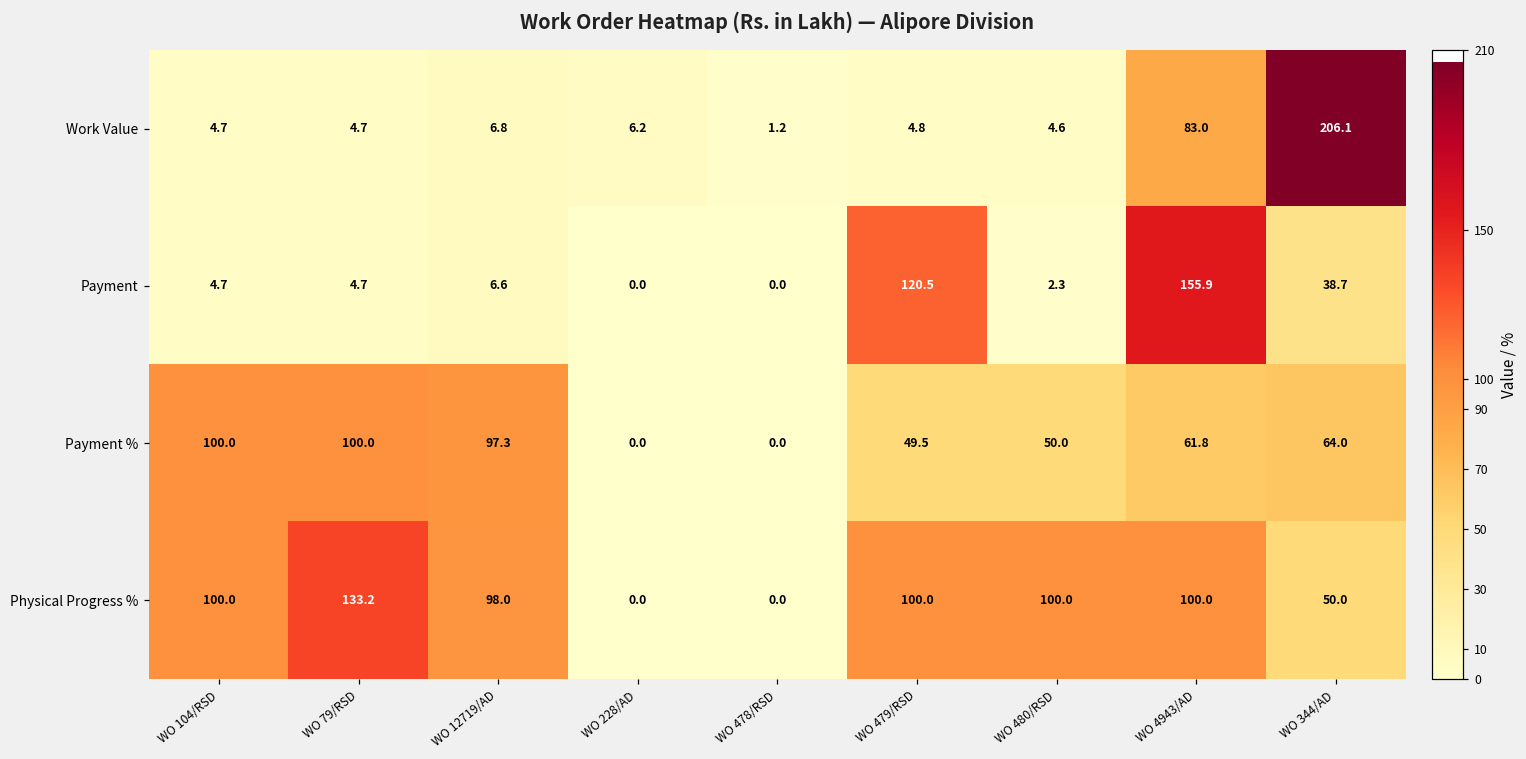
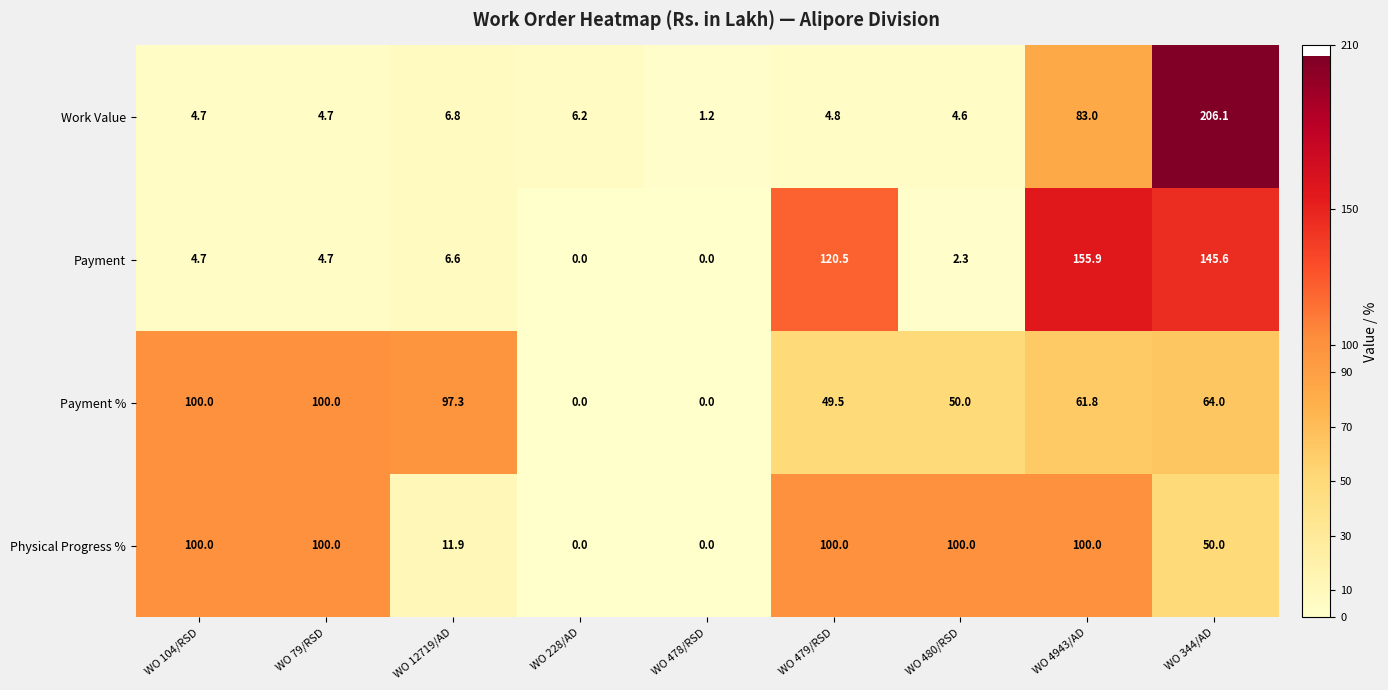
  {
    "Work Value": {
      "WO 104/RSD": 4.7,
      "WO 79/RSD": 4.7,
      "WO 12719/AD": 6.8,
      "WO 228/AD": 6.2,
      "WO 478/RSD": 1.2,
      "WO 479/RSD": 4.8,
      "WO 480/RSD": 4.6,
      "WO 4943/AD": 83.0,
      "WO 344/AD": 206.1
    },
    "Payment": {
      "WO 104/RSD": 4.7,
      "WO 79/RSD": 4.7,
      "WO 12719/AD": 6.6,
      "WO 228/AD": 0.0,
      "WO 478/RSD": 0.0,
      "WO 479/RSD": 120.5,
      "WO 480/RSD": 2.3,
      "WO 4943/AD": 155.9,
-     "WO 344/AD": 38.7
+     "WO 344/AD": 145.6
    },
    "Payment %": {
      "WO 104/RSD": 100.0,
      "WO 79/RSD": 100.0,
      "WO 12719/AD": 97.3,
      "WO 228/AD": 0.0,
      "WO 478/RSD": 0.0,
      "WO 479/RSD": 49.5,
      "WO 480/RSD": 50.0,
      "WO 4943/AD": 61.8,
      "WO 344/AD": 64.0
    },
    "Physical Progress %": {
      "WO 104/RSD": 100.0,
-     "WO 79/RSD": 133.2,
-     "WO 12719/AD": 98.0,
+     "WO 79/RSD": 100.0,
+     "WO 12719/AD": 11.9,
      "WO 228/AD": 0.0,
      "WO 478/RSD": 0.0,
      "WO 479/RSD": 100.0,
      "WO 480/RSD": 100.0,
      "WO 4943/AD": 100.0,
      "WO 344/AD": 50.0
    }
  }
